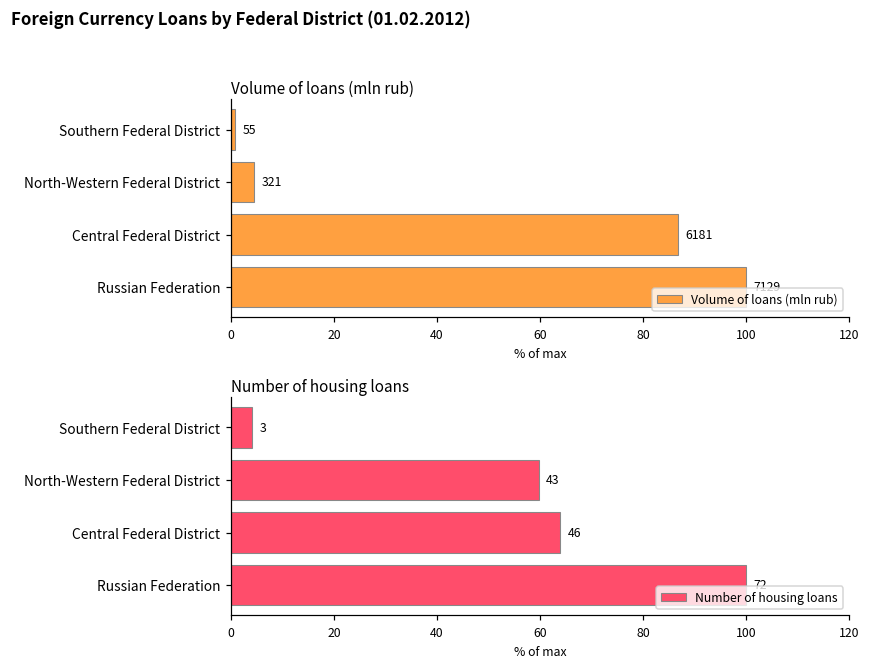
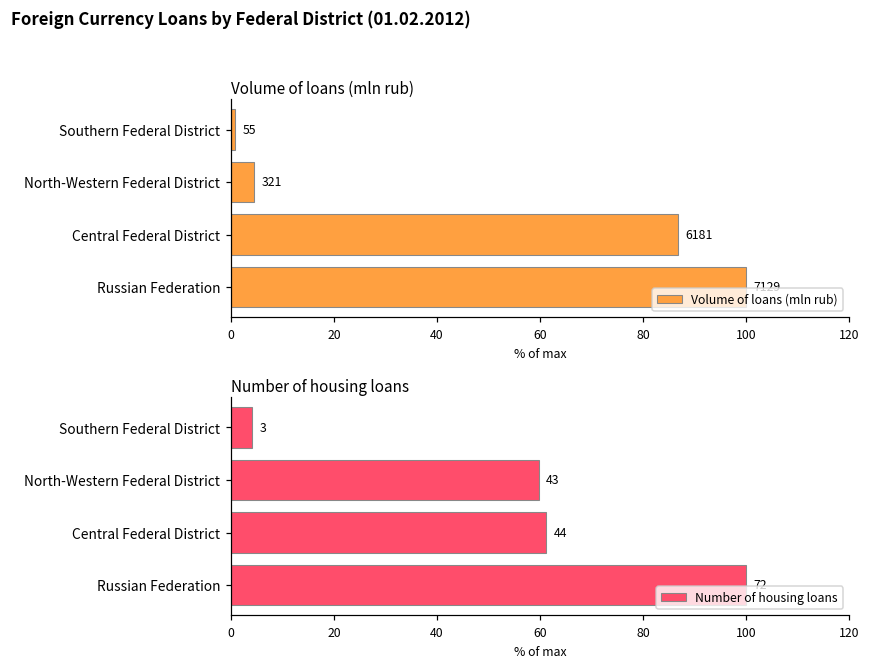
  {
    "Number of housing loans": {
-     "Central Federal District": 46
+     "Central Federal District": 44
    }
  }
